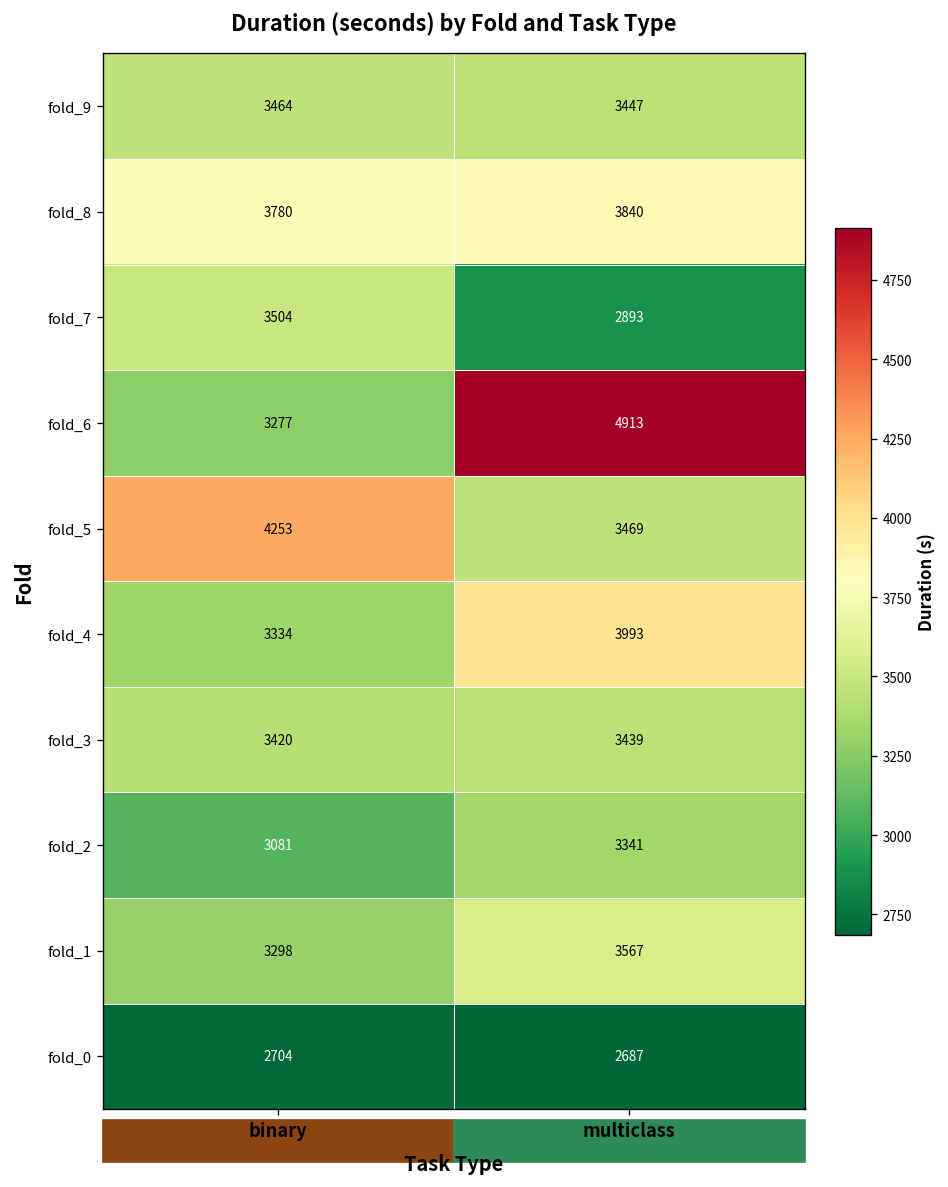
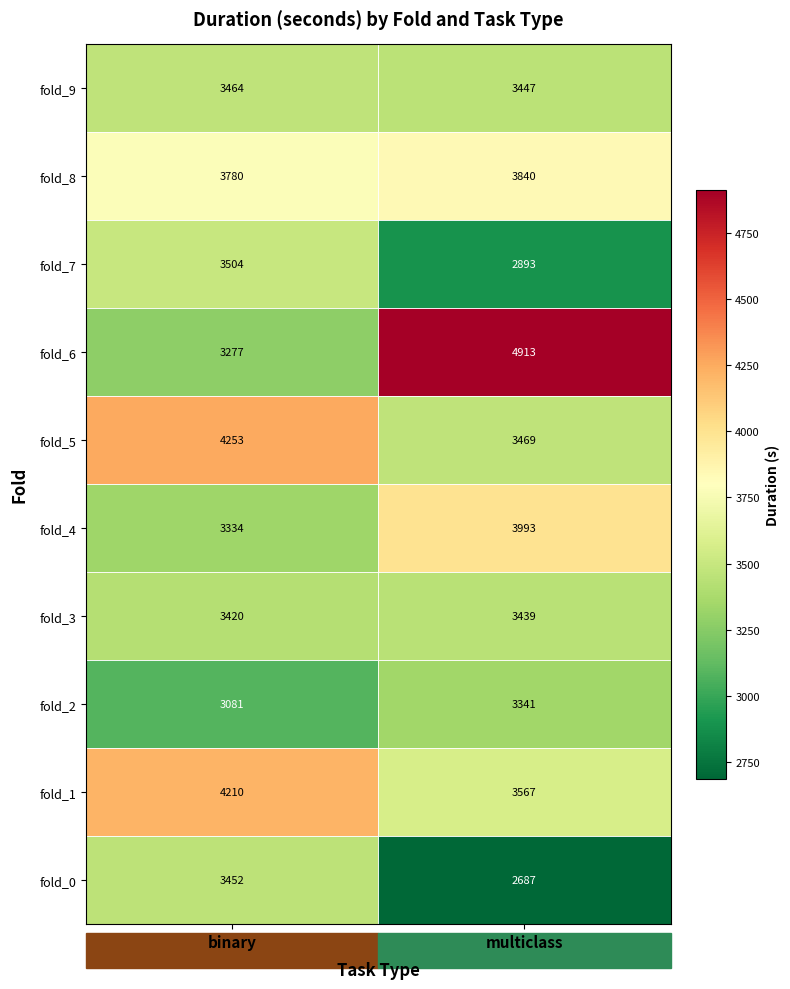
  {
    "fold_9": {
      "binary": 3464,
      "multiclass": 3447
    },
    "fold_8": {
      "binary": 3780,
      "multiclass": 3840
    },
    "fold_7": {
      "binary": 3504,
      "multiclass": 2893
    },
    "fold_6": {
      "binary": 3277,
      "multiclass": 4913
    },
    "fold_5": {
      "binary": 4253,
      "multiclass": 3469
    },
    "fold_4": {
      "binary": 3334,
      "multiclass": 3993
    },
    "fold_3": {
      "binary": 3420,
      "multiclass": 3439
    },
    "fold_2": {
      "binary": 3081,
      "multiclass": 3341
    },
    "fold_1": {
-     "binary": 3298,
+     "binary": 4210,
      "multiclass": 3567
    },
    "fold_0": {
-     "binary": 2704,
+     "binary": 3452,
      "multiclass": 2687
    }
  }
